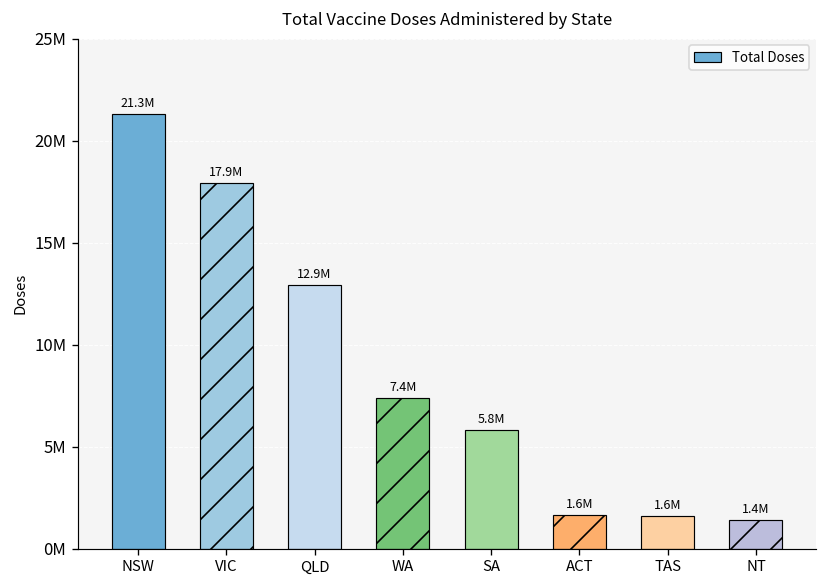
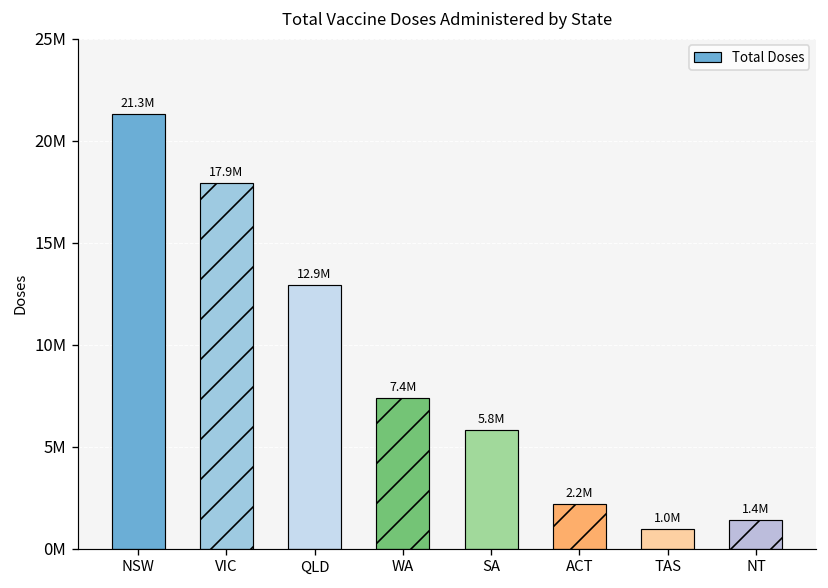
  {
    "NSW": "21.3M",
    "VIC": "17.9M",
    "QLD": "12.9M",
    "WA": "7.4M",
    "SA": "5.8M",
-   "ACT": "1.6M",
-   "TAS": "1.6M",
+   "ACT": "2.2M",
+   "TAS": "1.0M",
    "NT": "1.4M"
  }
